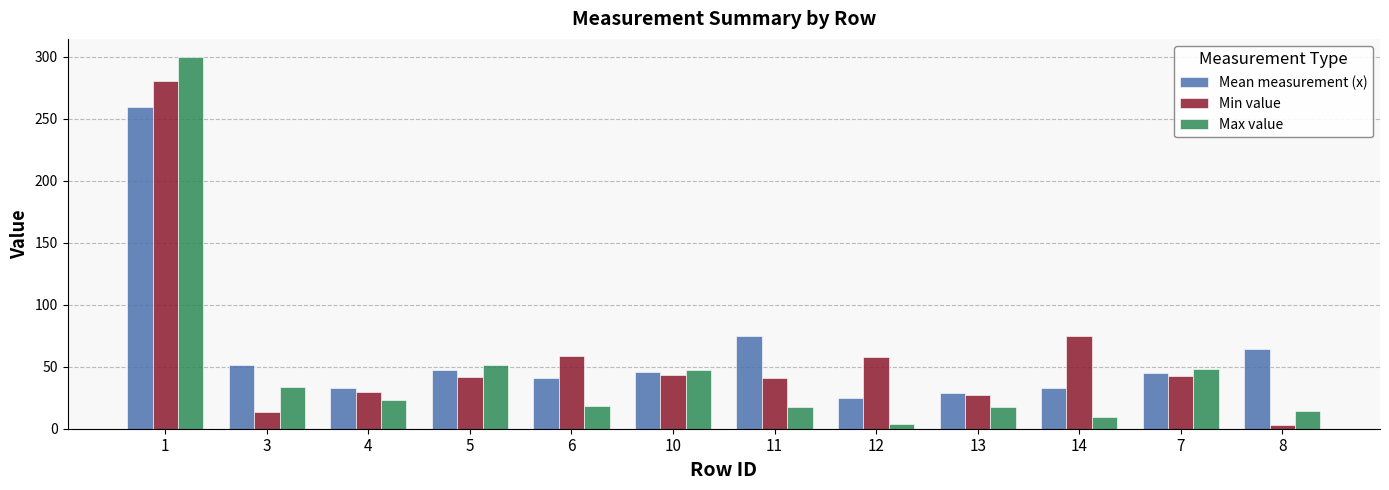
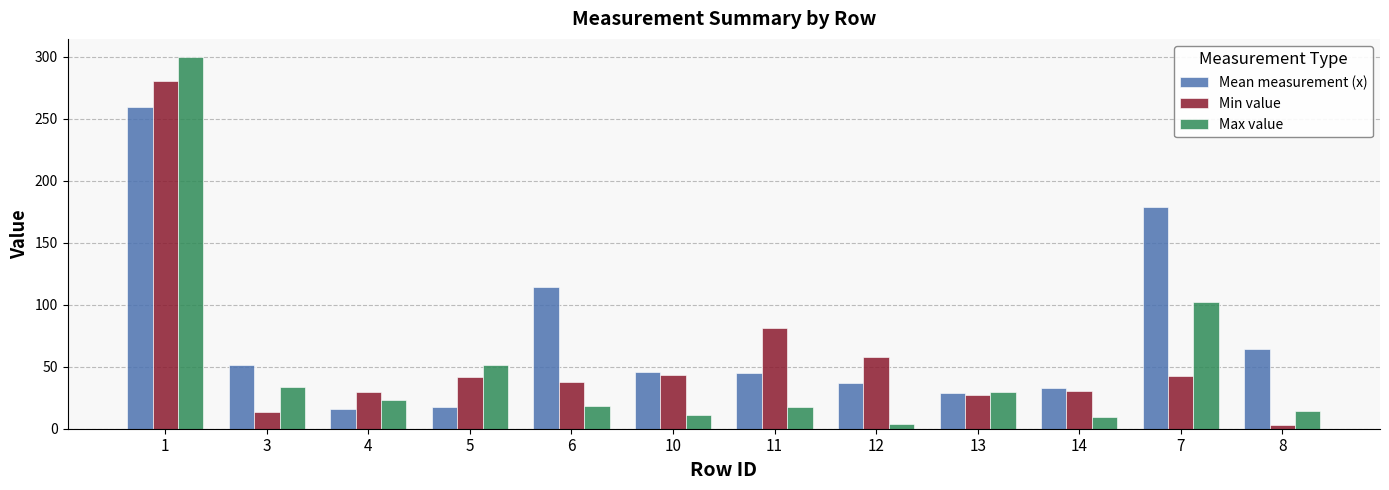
  {
    "Mean measurement (x)": {
      "1": 260,
      "3": 52,
-     "4": 33,
-     "5": 48,
-     "6": 41,
+     "4": 16,
+     "5": 17,
+     "6": 114,
      "10": 45,
-     "11": 74,
-     "12": 25,
+     "11": 45,
+     "12": 37,
      "13": 29,
      "14": 32,
-     "7": 45,
+     "7": 179,
      "8": 64
    },
    "Min value": {
      "1": 281,
      "3": 14,
      "4": 30,
      "5": 42,
-     "6": 59,
+     "6": 38,
      "10": 43,
-     "11": 41,
+     "11": 81,
      "12": 58,
      "13": 27,
-     "14": 75,
+     "14": 30,
      "7": 42,
      "8": 3
    },
    "Max value": {
      "1": 300,
      "3": 34,
      "4": 23,
      "5": 52,
      "6": 18,
-     "10": 47,
+     "10": 11,
      "11": 17,
      "12": 4,
-     "13": 18,
+     "13": 30,
      "14": 10,
-     "7": 48,
+     "7": 103,
      "8": 14
    }
  }
